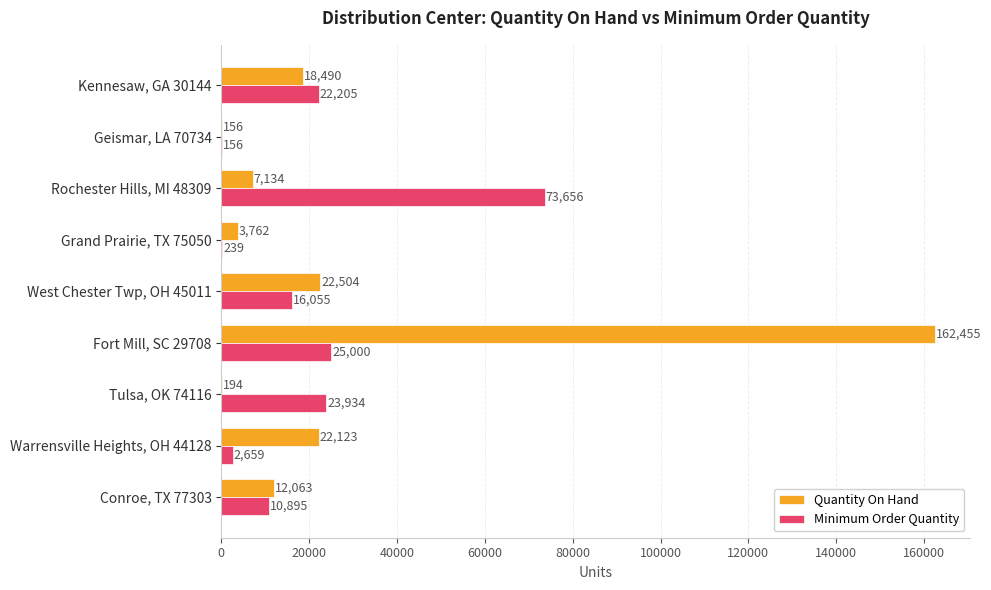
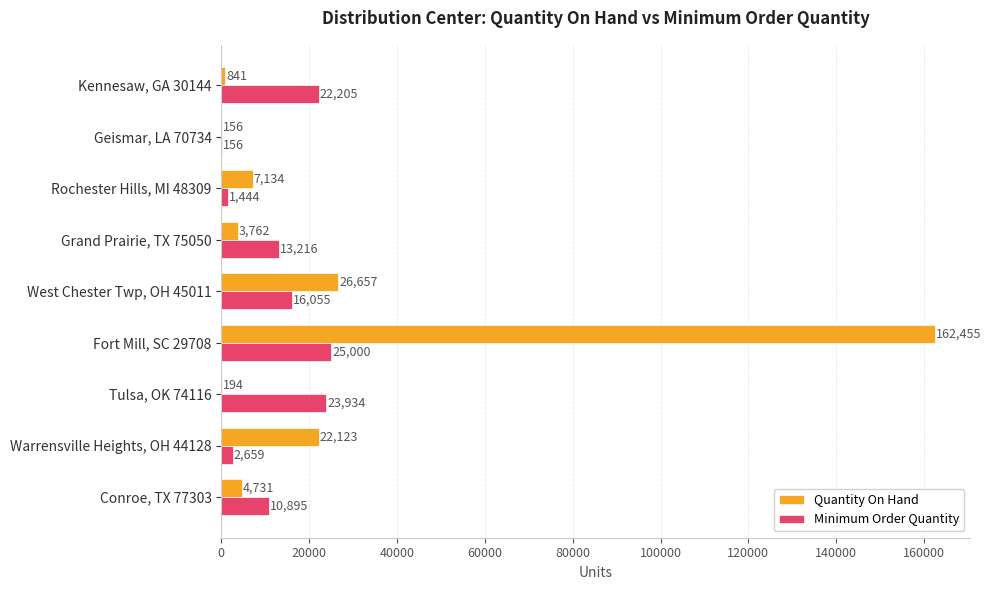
  {
    "Quantity On Hand": {
-     "Kennesaw, GA 30144": "18,490",
+     "Kennesaw, GA 30144": "841",
      "Geismar, LA 70734": "156",
      "Rochester Hills, MI 48309": "7,134",
      "Grand Prairie, TX 75050": "3,762",
-     "West Chester Twp, OH 45011": "22,504",
+     "West Chester Twp, OH 45011": "26,657",
      "Fort Mill, SC 29708": "162,455",
      "Tulsa, OK 74116": "194",
      "Warrensville Heights, OH 44128": "22,123",
-     "Conroe, TX 77303": "12,063"
+     "Conroe, TX 77303": "4,731"
    },
    "Minimum Order Quantity": {
      "Kennesaw, GA 30144": "22,205",
      "Geismar, LA 70734": "156",
-     "Rochester Hills, MI 48309": "73,656",
-     "Grand Prairie, TX 75050": "239",
+     "Rochester Hills, MI 48309": "1,444",
+     "Grand Prairie, TX 75050": "13,216",
      "West Chester Twp, OH 45011": "16,055",
      "Fort Mill, SC 29708": "25,000",
      "Tulsa, OK 74116": "23,934",
      "Warrensville Heights, OH 44128": "2,659",
      "Conroe, TX 77303": "10,895"
    }
  }
